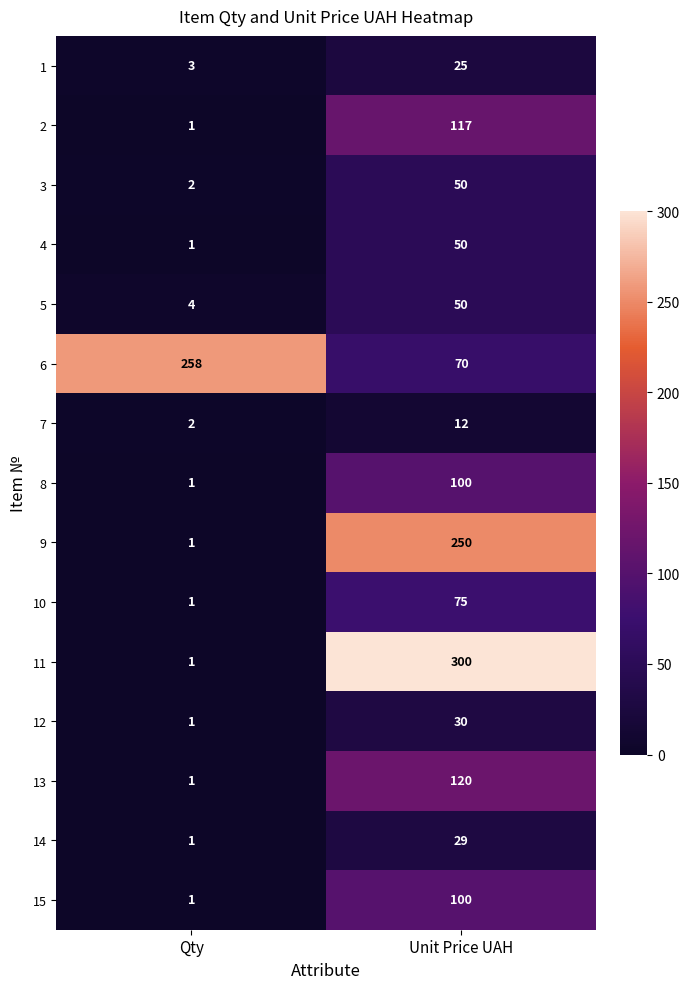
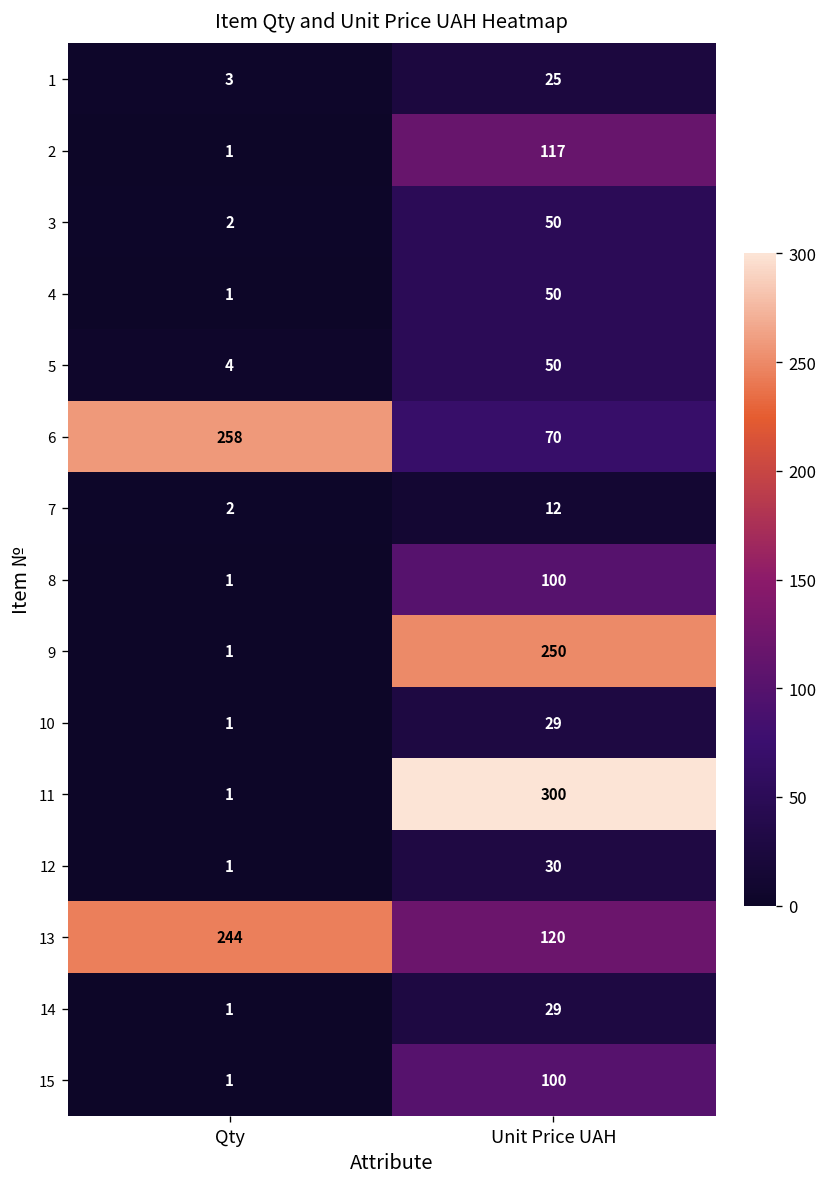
  {
    "1": {
      "Qty": 3,
      "Unit Price UAH": 25
    },
    "2": {
      "Qty": 1,
      "Unit Price UAH": 117
    },
    "3": {
      "Qty": 2,
      "Unit Price UAH": 50
    },
    "4": {
      "Qty": 1,
      "Unit Price UAH": 50
    },
    "5": {
      "Qty": 4,
      "Unit Price UAH": 50
    },
    "6": {
      "Qty": 258,
      "Unit Price UAH": 70
    },
    "7": {
      "Qty": 2,
      "Unit Price UAH": 12
    },
    "8": {
      "Qty": 1,
      "Unit Price UAH": 100
    },
    "9": {
      "Qty": 1,
      "Unit Price UAH": 250
    },
    "10": {
      "Qty": 1,
-     "Unit Price UAH": 75
+     "Unit Price UAH": 29
    },
    "11": {
      "Qty": 1,
      "Unit Price UAH": 300
    },
    "12": {
      "Qty": 1,
      "Unit Price UAH": 30
    },
    "13": {
-     "Qty": 1,
+     "Qty": 244,
      "Unit Price UAH": 120
    },
    "14": {
      "Qty": 1,
      "Unit Price UAH": 29
    },
    "15": {
      "Qty": 1,
      "Unit Price UAH": 100
    }
  }
